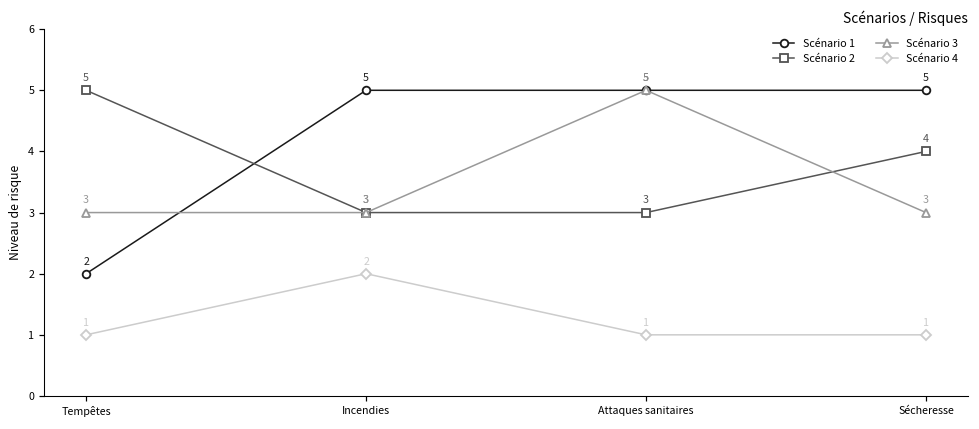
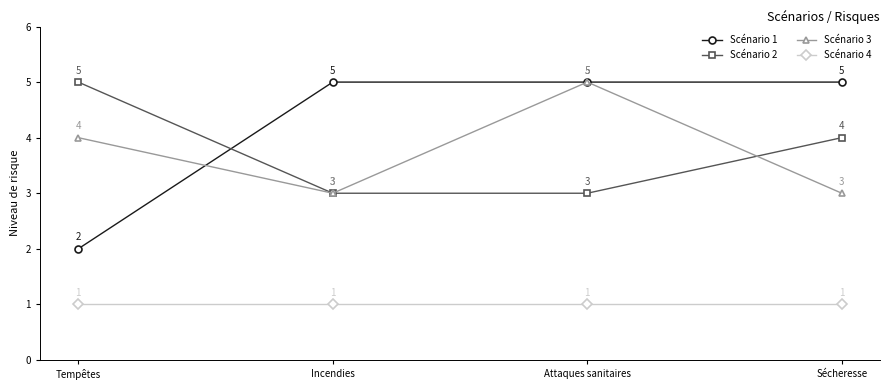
  {
    "Scénario 1": {
      "Tempêtes": 2,
      "Incendies": 5,
      "Sécheresse": 5
    },
    "Scénario 2": {
      "Tempêtes": 5,
      "Attaques sanitaires": 3,
      "Sécheresse": 4
    },
    "Scénario 3": {
-     "Tempêtes": 3,
+     "Tempêtes": 4,
      "Sécheresse": 3
    },
    "Scénario 4": {
      "Tempêtes": 1,
-     "Incendies": 2,
+     "Incendies": 1,
      "Attaques sanitaires": 1,
      "Sécheresse": 1
    }
  }
